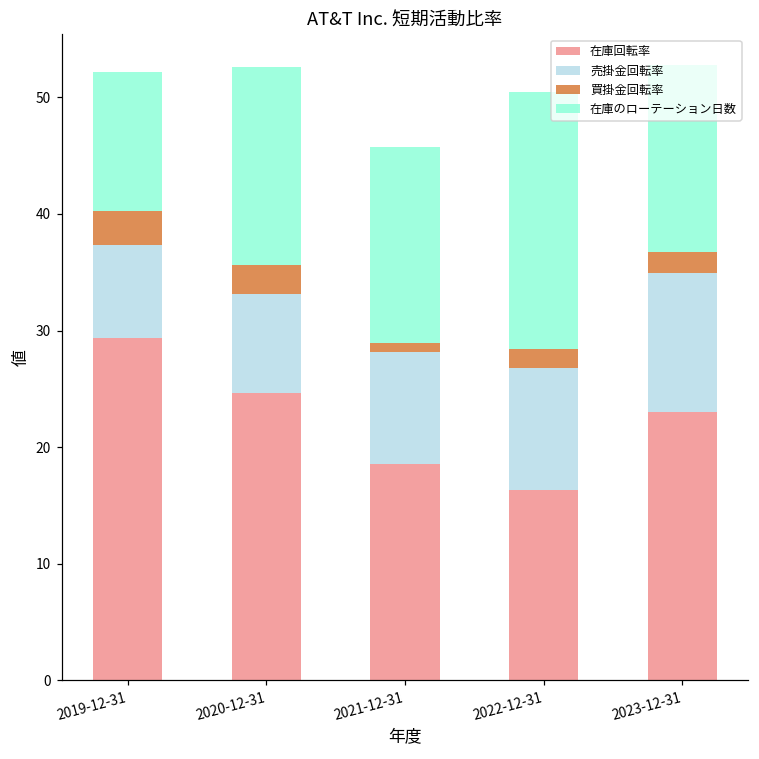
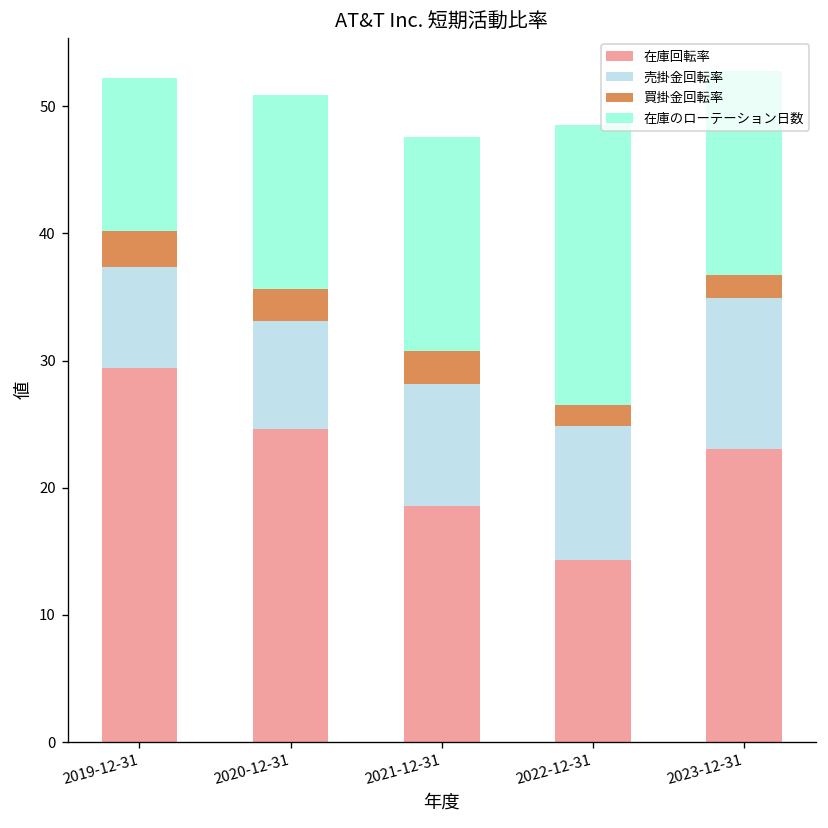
  {
    "在庫回転率": {
      "2019-12-31": 29.4,
      "2020-12-31": 24.6,
      "2021-12-31": 18.6,
-     "2022-12-31": 16.3,
+     "2022-12-31": 14.3,
      "2023-12-31": 23.0
    },
    "売掛金回転率": {
      "2019-12-31": 8.0,
      "2020-12-31": 8.5,
      "2021-12-31": 9.6,
      "2022-12-31": 10.5,
      "2023-12-31": 11.9
    },
    "買掛金回転率": {
      "2019-12-31": 2.8,
      "2020-12-31": 2.5,
-     "2021-12-31": 0.8,
+     "2021-12-31": 2.6,
      "2022-12-31": 1.6,
      "2023-12-31": 1.8
    },
    "在庫のローテーション日数": {
      "2019-12-31": 12.0,
-     "2020-12-31": 17.0,
+     "2020-12-31": 15.3,
      "2021-12-31": 16.8,
      "2022-12-31": 22.0
    }
  }
